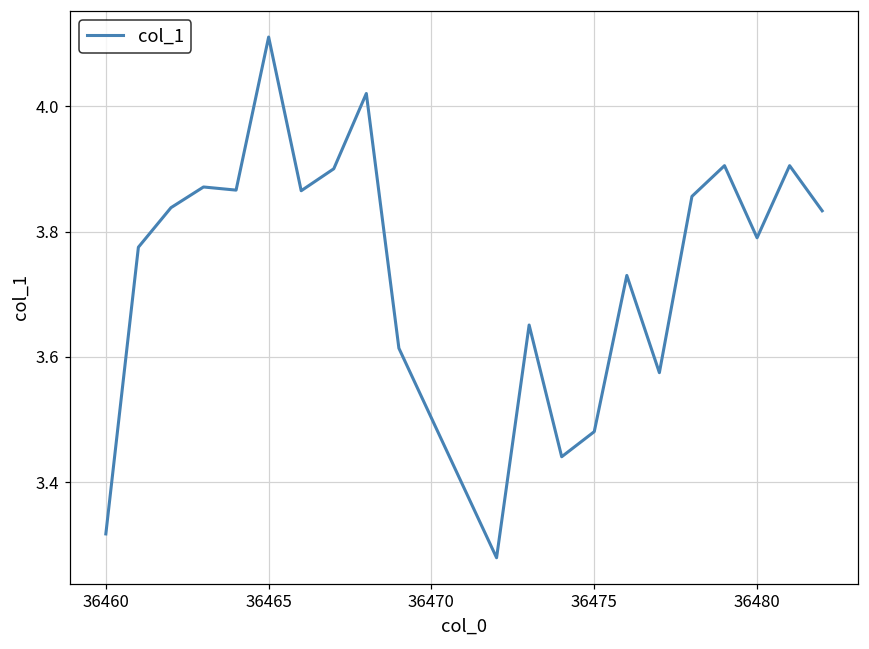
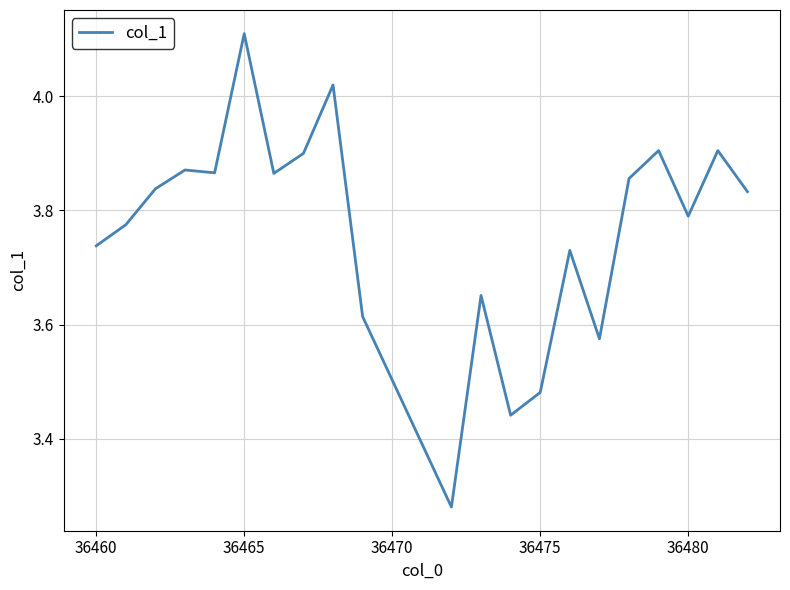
  {
-   "36460": 3.32,
+   "36460": 3.74,
    "36465": 4.11,
    "36475": 3.48,
    "36480": 3.79
  }
